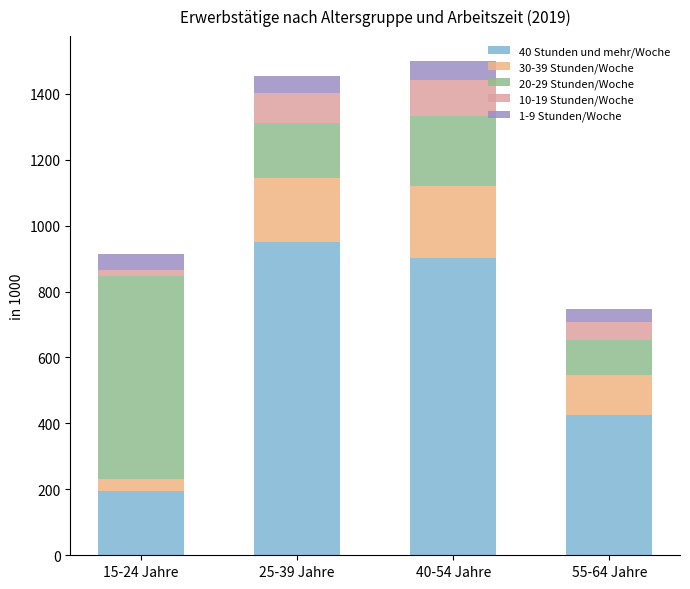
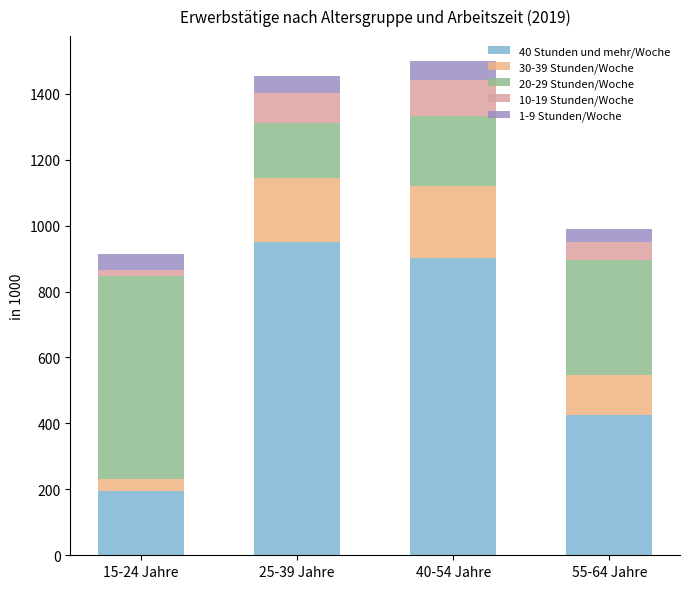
  {
    "20-29 Stunden/Woche": {
      "15-24 Jahre": 620,
      "25-39 Jahre": 160,
      "40-54 Jahre": 210,
-     "55-64 Jahre": 110
+     "55-64 Jahre": 350
    }
  }
